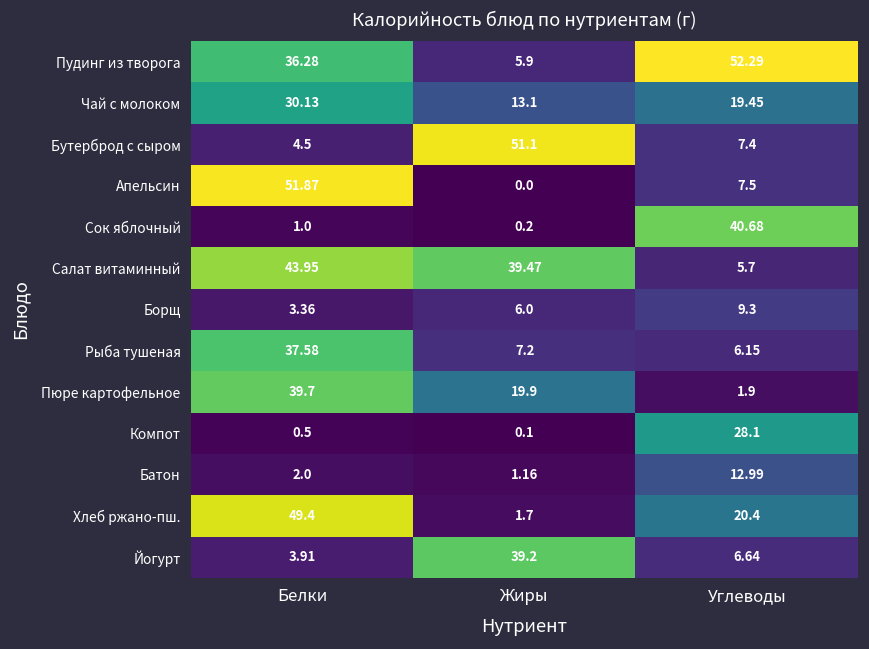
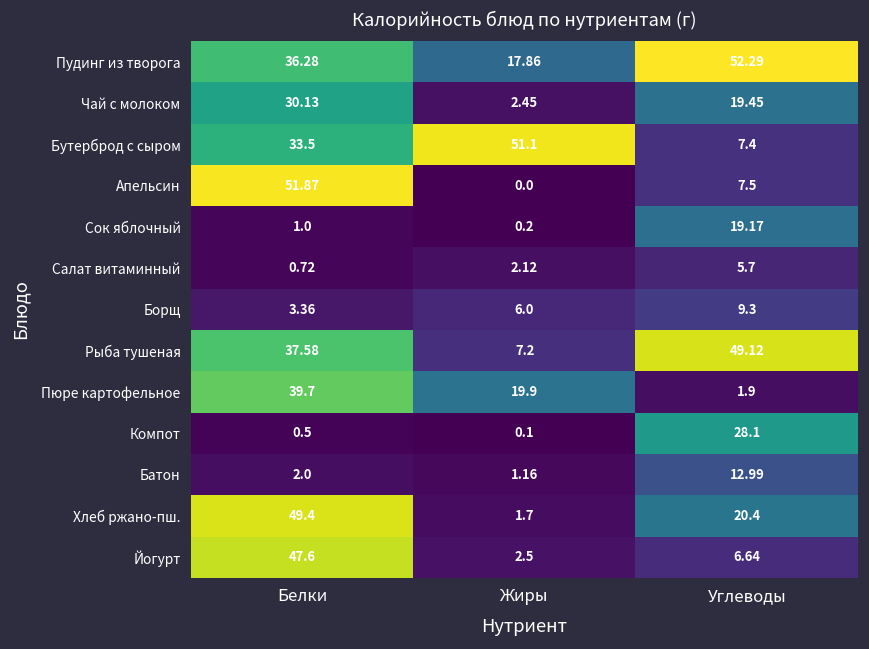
  {
    "Пудинг из творога": {
      "Белки": 36.28,
-     "Жиры": 5.9,
+     "Жиры": 17.86,
      "Углеводы": 52.29
    },
    "Чай с молоком": {
      "Белки": 30.13,
-     "Жиры": 13.1,
+     "Жиры": 2.45,
      "Углеводы": 19.45
    },
    "Бутерброд с сыром": {
-     "Белки": 4.5,
+     "Белки": 33.5,
      "Жиры": 51.1,
      "Углеводы": 7.4
    },
    "Апельсин": {
      "Белки": 51.87,
      "Жиры": 0.0,
      "Углеводы": 7.5
    },
    "Сок яблочный": {
      "Белки": 1.0,
      "Жиры": 0.2,
-     "Углеводы": 40.68
+     "Углеводы": 19.17
    },
    "Салат витаминный": {
-     "Белки": 43.95,
-     "Жиры": 39.47,
+     "Белки": 0.72,
+     "Жиры": 2.12,
      "Углеводы": 5.7
    },
    "Борщ": {
      "Белки": 3.36,
      "Жиры": 6.0,
      "Углеводы": 9.3
    },
    "Рыба тушеная": {
      "Белки": 37.58,
      "Жиры": 7.2,
-     "Углеводы": 6.15
+     "Углеводы": 49.12
    },
    "Пюре картофельное": {
      "Белки": 39.7,
      "Жиры": 19.9,
      "Углеводы": 1.9
    },
    "Компот": {
      "Белки": 0.5,
      "Жиры": 0.1,
      "Углеводы": 28.1
    },
    "Батон": {
      "Белки": 2.0,
      "Жиры": 1.16,
      "Углеводы": 12.99
    },
    "Хлеб ржано-пш.": {
      "Белки": 49.4,
      "Жиры": 1.7,
      "Углеводы": 20.4
    },
    "Йогурт": {
-     "Белки": 3.91,
-     "Жиры": 39.2,
+     "Белки": 47.6,
+     "Жиры": 2.5,
      "Углеводы": 6.64
    }
  }
